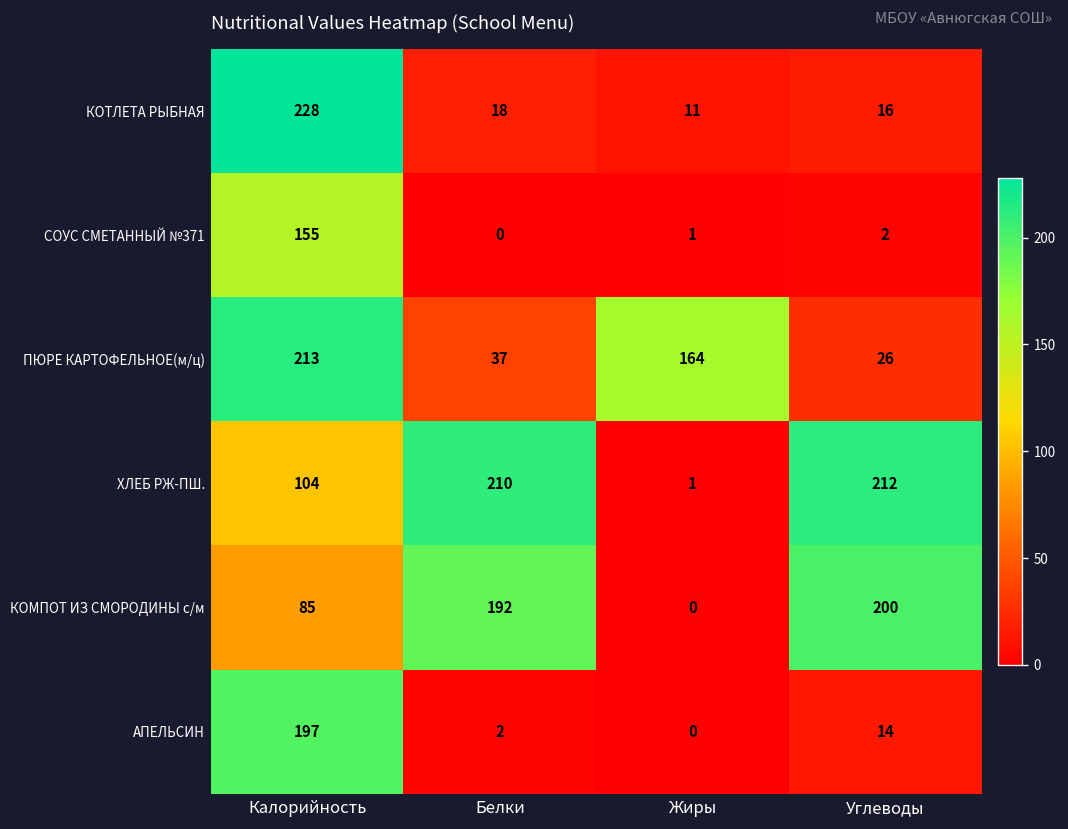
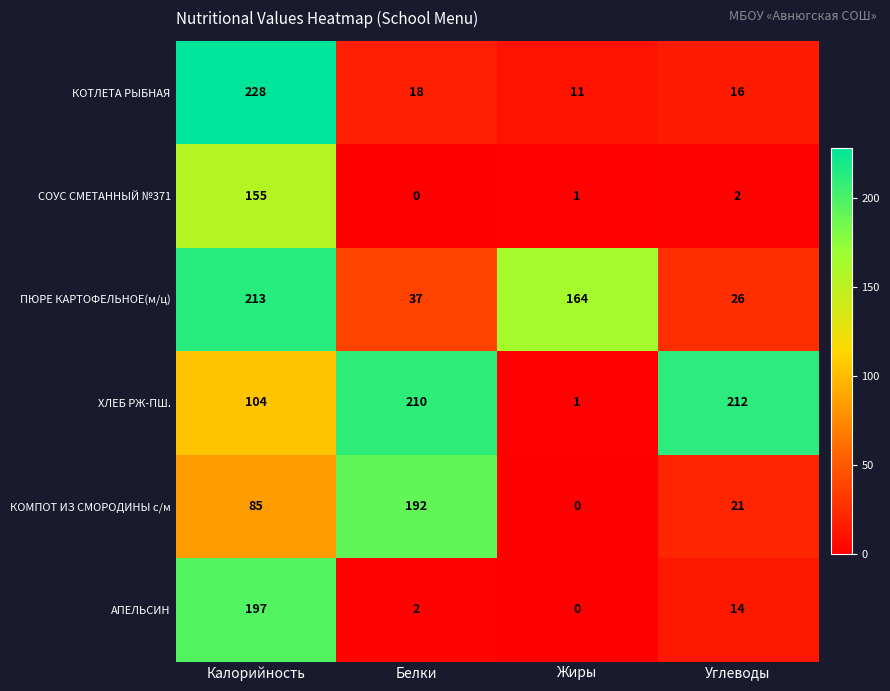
  {
    "КОТЛЕТА РЫБНАЯ": {
      "Калорийность": 228,
      "Белки": 18,
      "Жиры": 11,
      "Углеводы": 16
    },
    "СОУС СМЕТАННЫЙ №371": {
      "Калорийность": 155,
      "Белки": 0,
      "Жиры": 1,
      "Углеводы": 2
    },
    "ПЮРЕ КАРТОФЕЛЬНОЕ(м/ц)": {
      "Калорийность": 213,
      "Белки": 37,
      "Жиры": 164,
      "Углеводы": 26
    },
    "ХЛЕБ РЖ-ПШ.": {
      "Калорийность": 104,
      "Белки": 210,
      "Жиры": 1,
      "Углеводы": 212
    },
    "КОМПОТ ИЗ СМОРОДИНЫ с/м": {
      "Калорийность": 85,
      "Белки": 192,
      "Жиры": 0,
-     "Углеводы": 200
+     "Углеводы": 21
    },
    "АПЕЛЬСИН": {
      "Калорийность": 197,
      "Белки": 2,
      "Жиры": 0,
      "Углеводы": 14
    }
  }
